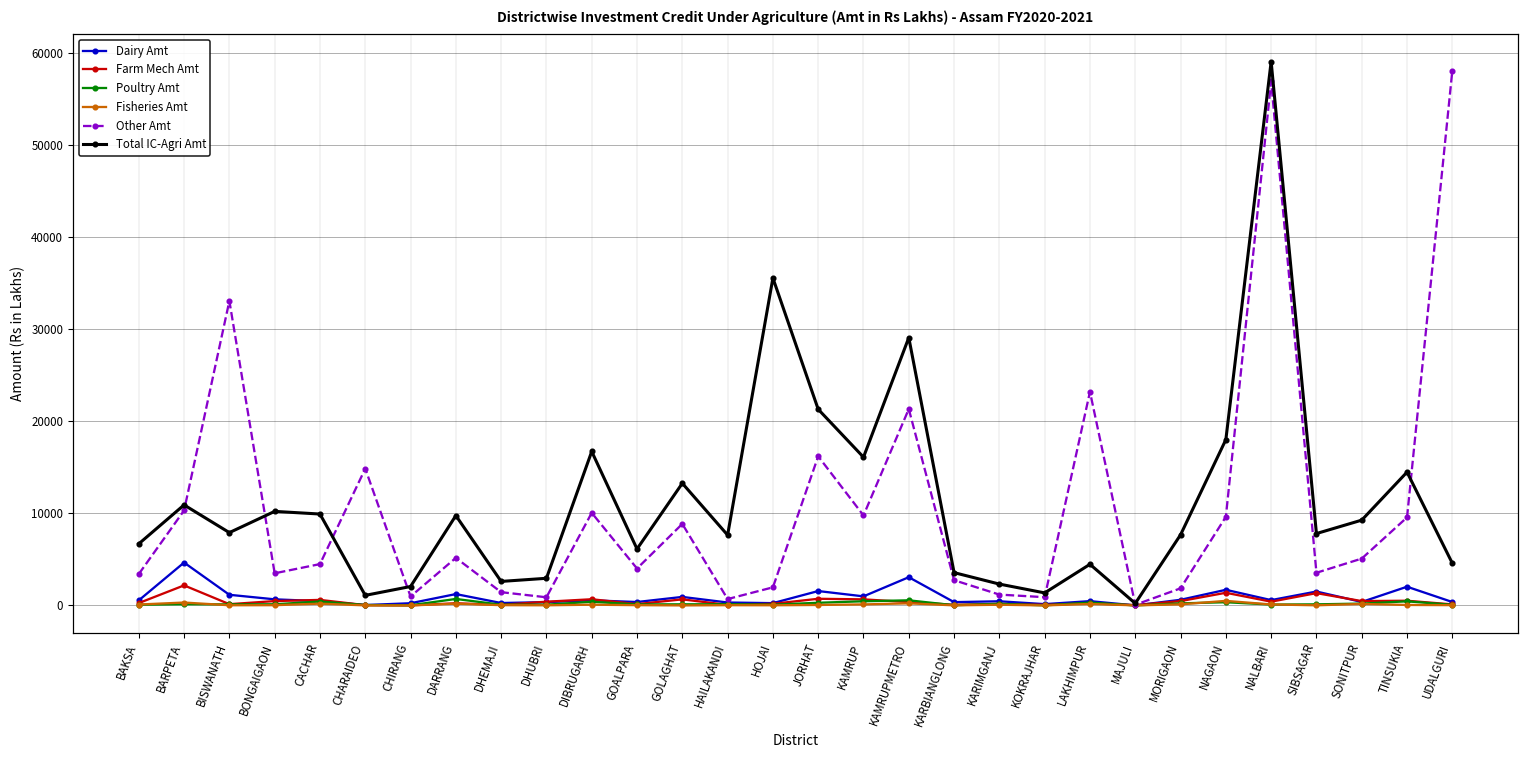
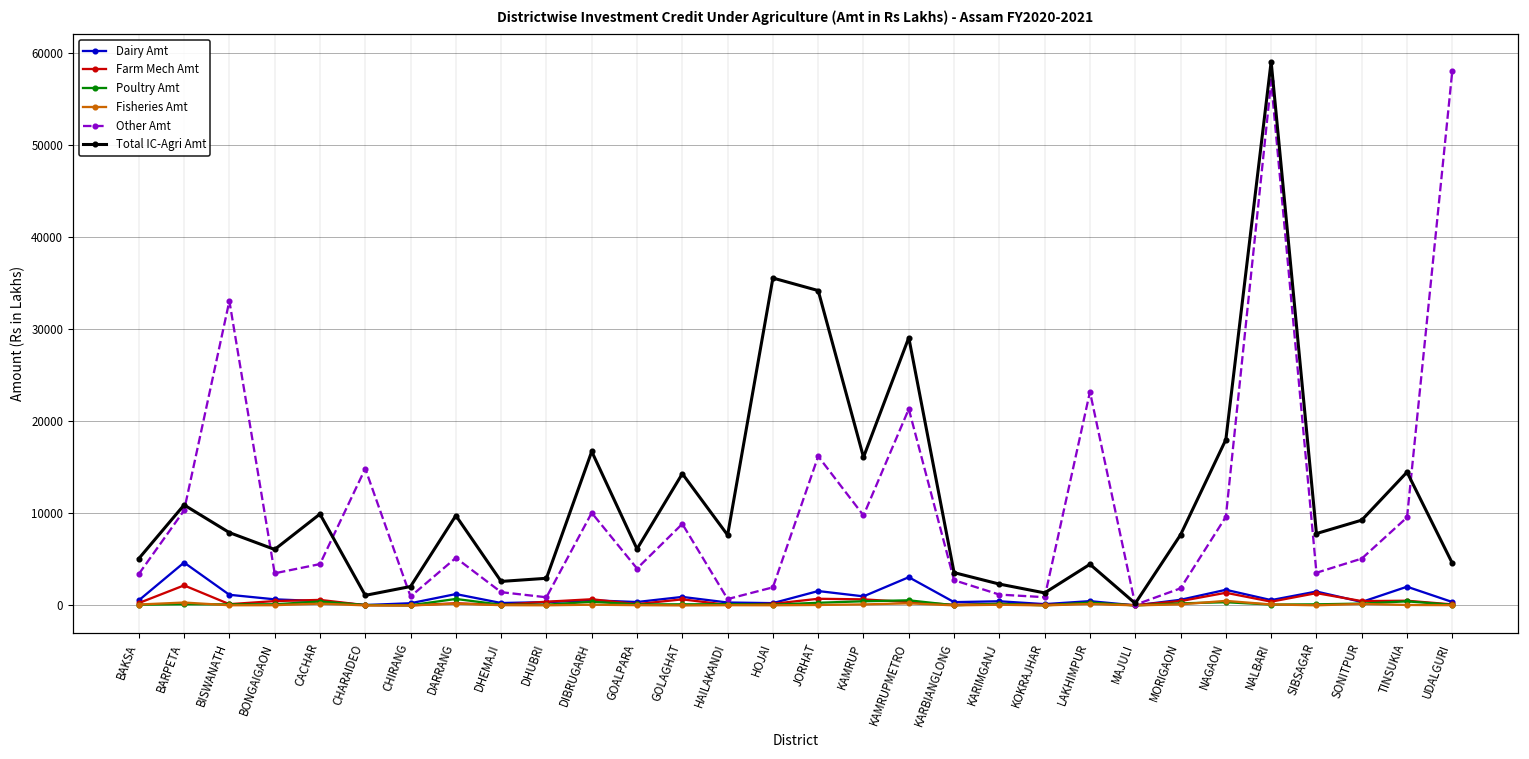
  {
    "Dairy Amt": {
      "BARPETA": 5000,
      "BISWANATH": 1000,
      "DARRANG": 1000,
      "JORHAT": 2000,
      "KAMRUP": 1000,
      "KAMRUPMETRO": 3000,
      "NAGAON": 2000,
      "TINSUKIA": 2000
    },
    "Farm Mech Amt": {
      "BARPETA": 2000,
      "JORHAT": 1000,
      "NAGAON": 1000
    },
    "Poultry Amt": {
      "DARRANG": 1000
    },
    "Fisheries Amt": {
      "DIBRUGARH": 0,
      "KAMRUP": 0,
      "TINSUKIA": 0
    },
    "Other Amt": {
      "BAKSA": 3000,
      "BARPETA": 10000,
      "BISWANATH": 33000,
      "BONGAIGAON": 3000,
      "CACHAR": 4000,
      "CHARAIDEO": 15000,
      "CHIRANG": 1000,
      "DARRANG": 5000,
      "DHEMAJI": 1000,
      "DHUBRI": 1000,
      "DIBRUGARH": 10000,
      "GOALPARA": 4000,
      "GOLAGHAT": 9000,
      "HAILAKANDI": 1000,
      "HOJAI": 2000,
      "JORHAT": 16000,
      "KAMRUP": 10000,
      "KAMRUPMETRO": 21000,
      "KARBIANGLONG": 3000,
      "KARIMGANJ": 1000,
      "KOKRAJHAR": 1000,
      "LAKHIMPUR": 23000,
      "MORIGAON": 2000,
      "NAGAON": 10000,
      "NALBARI": 57000,
      "SIBSAGAR": 4000,
      "SONITPUR": 5000,
      "TINSUKIA": 10000,
      "UDALGURI": 58000
    },
    "Total IC-Agri Amt": {
-     "BAKSA": 7000,
+     "BAKSA": 5000,
      "BARPETA": 11000,
      "BISWANATH": 8000,
-     "BONGAIGAON": 10000,
+     "BONGAIGAON": 6000,
      "CACHAR": 10000,
      "CHARAIDEO": 1000,
      "CHIRANG": 2000,
      "DARRANG": 10000,
      "DHEMAJI": 3000,
      "DHUBRI": 3000,
      "DIBRUGARH": 17000,
      "GOALPARA": 6000,
-     "GOLAGHAT": 13000,
+     "GOLAGHAT": 14000,
      "HAILAKANDI": 8000,
      "HOJAI": 36000,
-     "JORHAT": 21000,
+     "JORHAT": 34000,
      "KAMRUP": 16000,
      "KAMRUPMETRO": 29000,
      "KARBIANGLONG": 4000,
      "KARIMGANJ": 2000,
      "KOKRAJHAR": 1000,
      "LAKHIMPUR": 4000,
      "MORIGAON": 8000,
      "NAGAON": 18000,
      "NALBARI": 59000,
      "SIBSAGAR": 8000,
      "SONITPUR": 9000,
      "TINSUKIA": 14000,
      "UDALGURI": 5000
    }
  }
